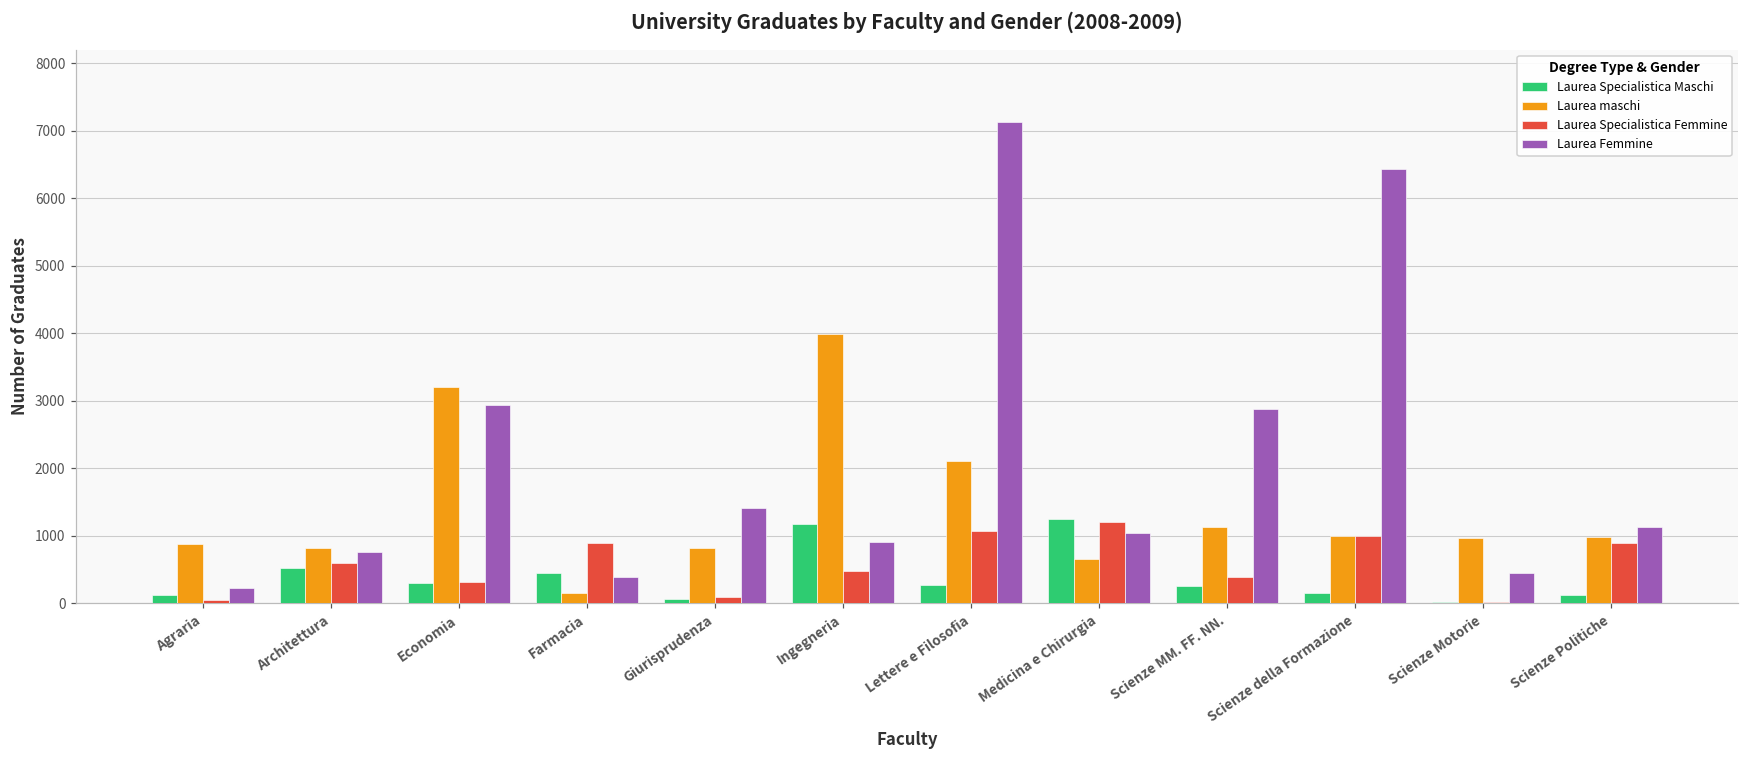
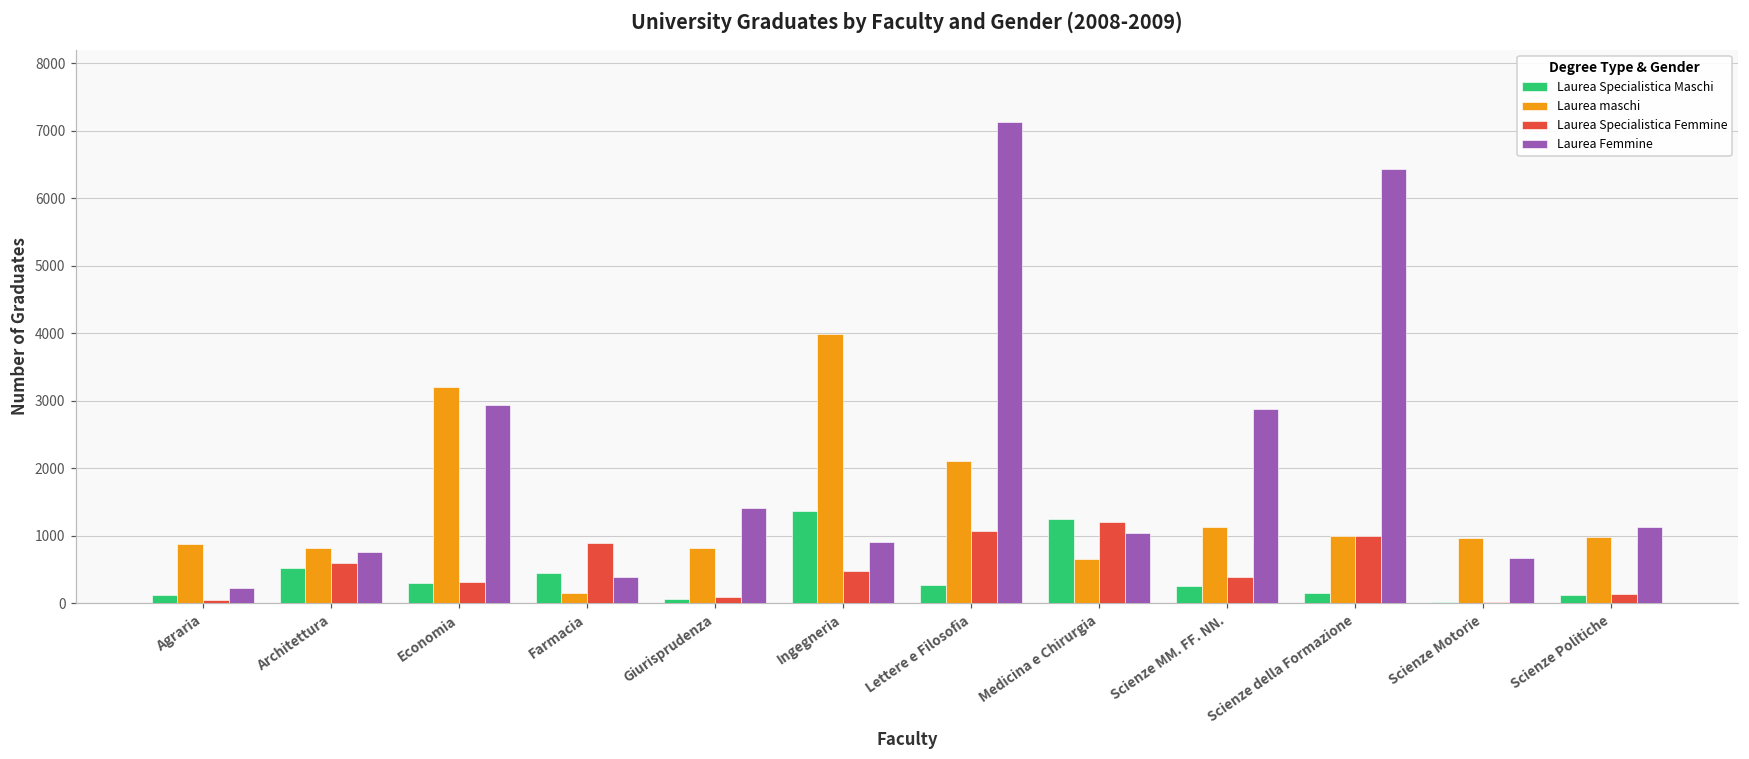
  {
    "Laurea Specialistica Maschi": {
      "Agraria": 100,
      "Architettura": 500,
      "Economia": 300,
      "Farmacia": 400,
      "Giurisprudenza": 100,
-     "Ingegneria": 1200,
+     "Ingegneria": 1400,
      "Lettere e Filosofia": 300,
      "Medicina e Chirurgia": 1200,
      "Scienze MM. FF. NN.": 300,
      "Scienze della Formazione": 200,
      "Scienze Politiche": 100
    },
    "Laurea maschi": {
      "Agraria": 900,
      "Architettura": 800,
      "Economia": 3200,
      "Farmacia": 200,
      "Giurisprudenza": 800,
      "Ingegneria": 4000,
      "Lettere e Filosofia": 2100,
      "Medicina e Chirurgia": 700,
      "Scienze MM. FF. NN.": 1100,
      "Scienze della Formazione": 1000,
      "Scienze Motorie": 1000,
      "Scienze Politiche": 1000
    },
    "Laurea Specialistica Femmine": {
      "Architettura": 600,
      "Economia": 300,
      "Farmacia": 900,
      "Giurisprudenza": 100,
      "Ingegneria": 500,
      "Lettere e Filosofia": 1100,
      "Medicina e Chirurgia": 1200,
      "Scienze MM. FF. NN.": 400,
      "Scienze della Formazione": 1000,
-     "Scienze Politiche": 900
+     "Scienze Politiche": 100
    },
    "Laurea Femmine": {
      "Agraria": 200,
      "Architettura": 800,
      "Economia": 2900,
      "Farmacia": 400,
      "Giurisprudenza": 1400,
      "Ingegneria": 900,
      "Lettere e Filosofia": 7100,
      "Medicina e Chirurgia": 1000,
      "Scienze MM. FF. NN.": 2900,
      "Scienze della Formazione": 6400,
-     "Scienze Motorie": 500,
+     "Scienze Motorie": 700,
      "Scienze Politiche": 1100
    }
  }
